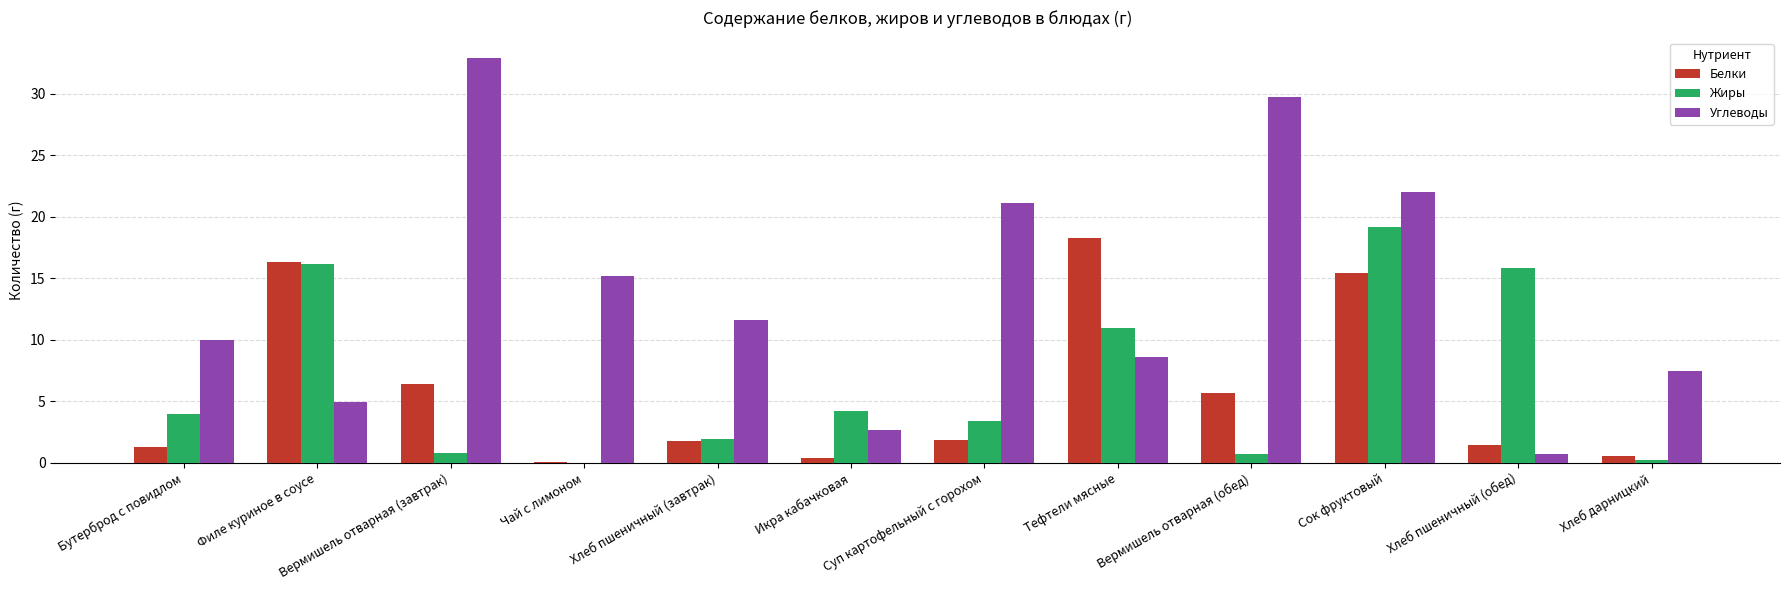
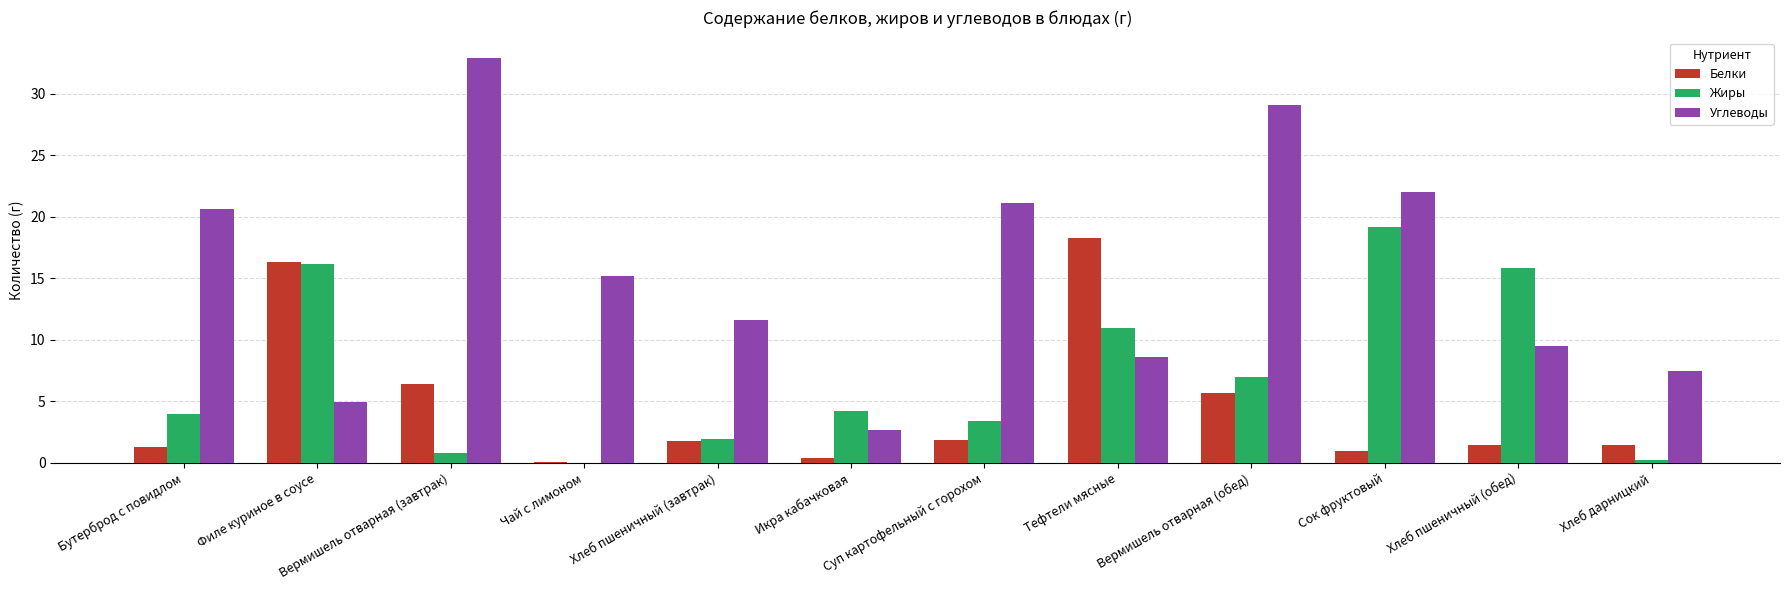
  {
    "Белки": {
      "Бутерброд с повидлом": 1.3,
      "Филе куриное в соусе": 16.3,
      "Вермишель отварная (завтрак)": 6.4,
      "Хлеб пшеничный (завтрак)": 1.8,
      "Икра кабачковая": 0.4,
      "Суп картофельный с горохом": 1.8,
      "Тефтели мясные": 18.3,
      "Вермишель отварная (обед)": 5.7,
-     "Сок фруктовый": 15.4,
+     "Сок фруктовый": 1.0,
      "Хлеб пшеничный (обед)": 1.5,
-     "Хлеб дарницкий": 0.6
+     "Хлеб дарницкий": 1.5
    },
    "Жиры": {
      "Бутерброд с повидлом": 4.0,
      "Филе куриное в соусе": 16.2,
      "Вермишель отварная (завтрак)": 0.8,
      "Чай с лимоном": 0.0,
      "Хлеб пшеничный (завтрак)": 1.9,
      "Икра кабачковая": 4.2,
      "Суп картофельный с горохом": 3.4,
      "Тефтели мясные": 11.0,
-     "Вермишель отварная (обед)": 0.7,
+     "Вермишель отварная (обед)": 7.0,
      "Сок фруктовый": 19.2,
      "Хлеб пшеничный (обед)": 15.8,
      "Хлеб дарницкий": 0.2
    },
    "Углеводы": {
-     "Бутерброд с повидлом": 10.0,
+     "Бутерброд с повидлом": 20.6,
      "Филе куриное в соусе": 4.9,
      "Вермишель отварная (завтрак)": 32.9,
      "Чай с лимоном": 15.2,
      "Хлеб пшеничный (завтрак)": 11.6,
      "Икра кабачковая": 2.7,
      "Суп картофельный с горохом": 21.1,
      "Тефтели мясные": 8.6,
-     "Вермишель отварная (обед)": 29.7,
+     "Вермишель отварная (обед)": 29.0,
      "Сок фруктовый": 22.0,
-     "Хлеб пшеничный (обед)": 0.7,
+     "Хлеб пшеничный (обед)": 9.5,
      "Хлеб дарницкий": 7.5
    }
  }
